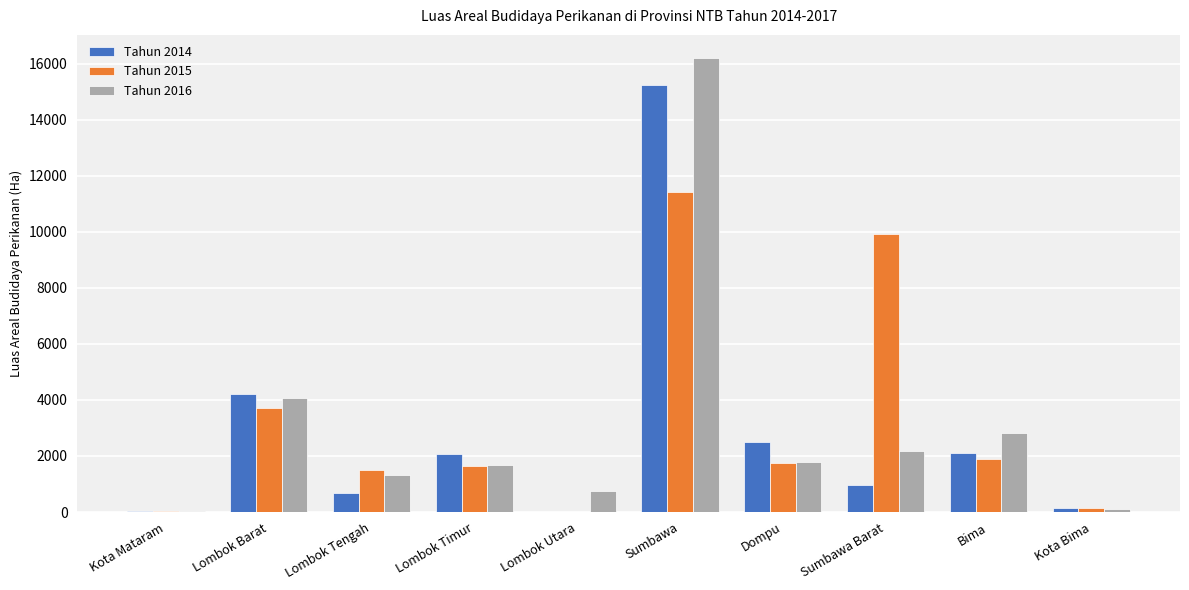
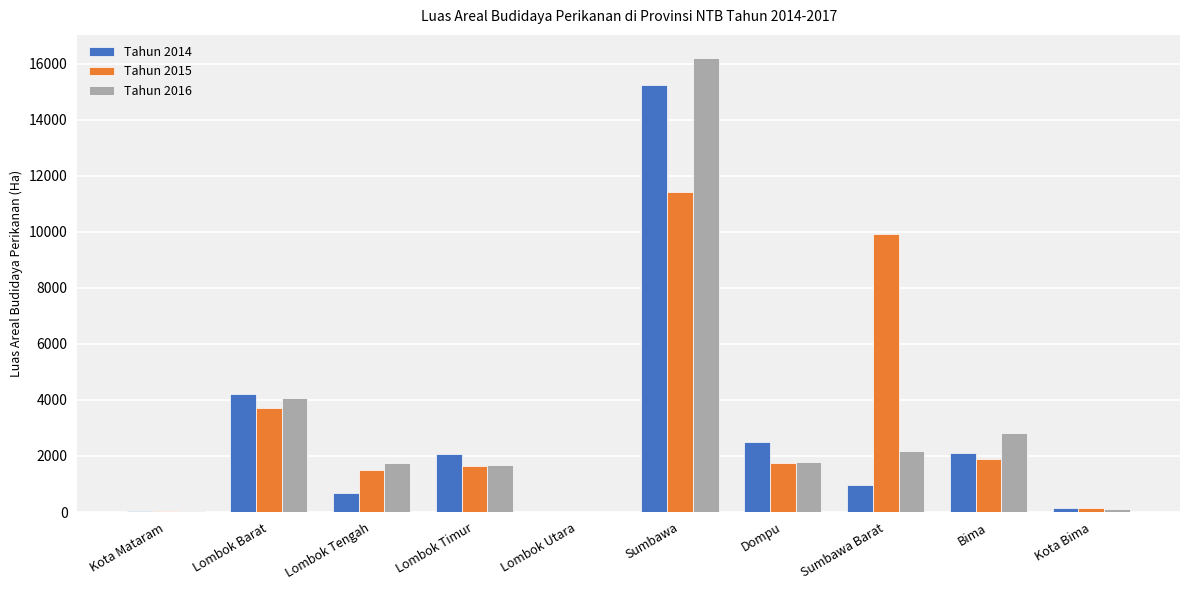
  {
    "Tahun 2014": {
      "Lombok Barat": 4200,
      "Lombok Tengah": 700,
      "Lombok Timur": 2100,
      "Sumbawa": 15200,
      "Dompu": 2500,
      "Sumbawa Barat": 1000,
      "Bima": 2100,
      "Kota Bima": 100
    },
    "Tahun 2015": {
      "Lombok Barat": 3700,
      "Lombok Tengah": 1500,
      "Lombok Timur": 1700,
      "Sumbawa": 11400,
      "Dompu": 1700,
      "Sumbawa Barat": 9900,
      "Bima": 1900,
      "Kota Bima": 100
    },
    "Tahun 2016": {
      "Lombok Barat": 4100,
-     "Lombok Tengah": 1300,
+     "Lombok Tengah": 1800,
      "Lombok Timur": 1700,
-     "Lombok Utara": 700,
+     "Lombok Utara": 0,
      "Sumbawa": 16200,
      "Dompu": 1800,
      "Sumbawa Barat": 2200,
      "Bima": 2800,
      "Kota Bima": 100
    }
  }
